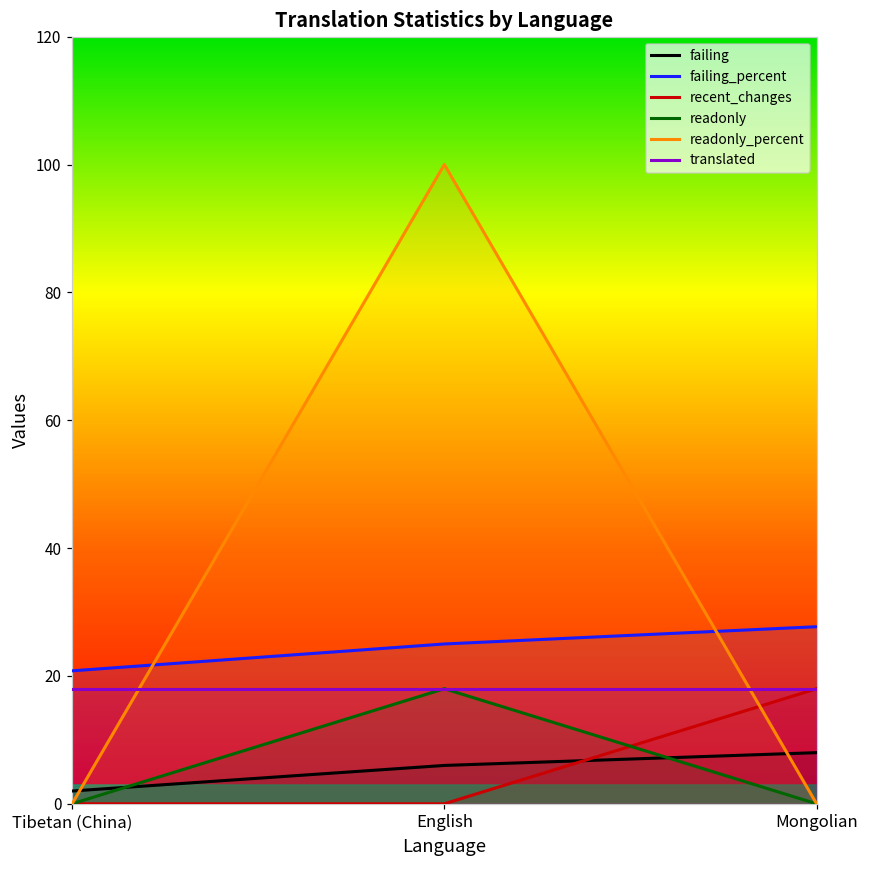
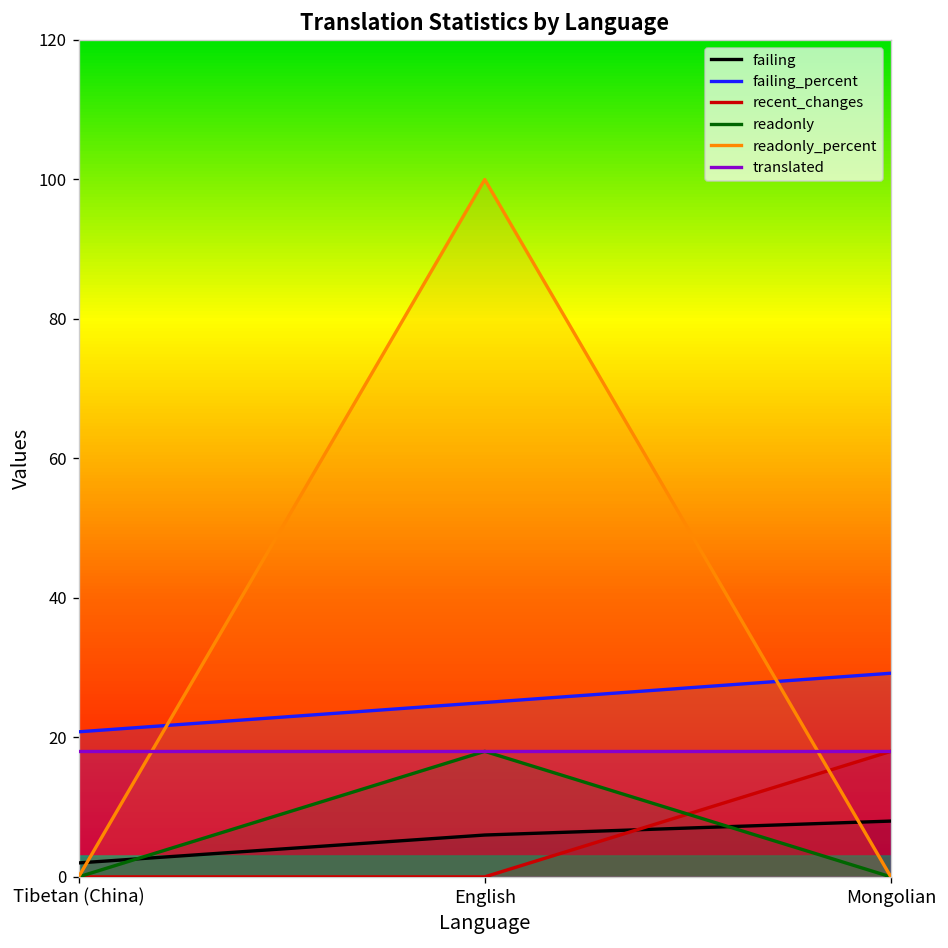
  {
    "failing": {
      "English": 6,
      "Mongolian": 8
    },
    "failing_percent": {
      "Tibetan (China)": 21,
      "English": 25,
-     "Mongolian": 28
+     "Mongolian": 29
    },
    "readonly_percent": {
      "English": 100
    },
    "translated": {
      "Tibetan (China)": 18
    }
  }
